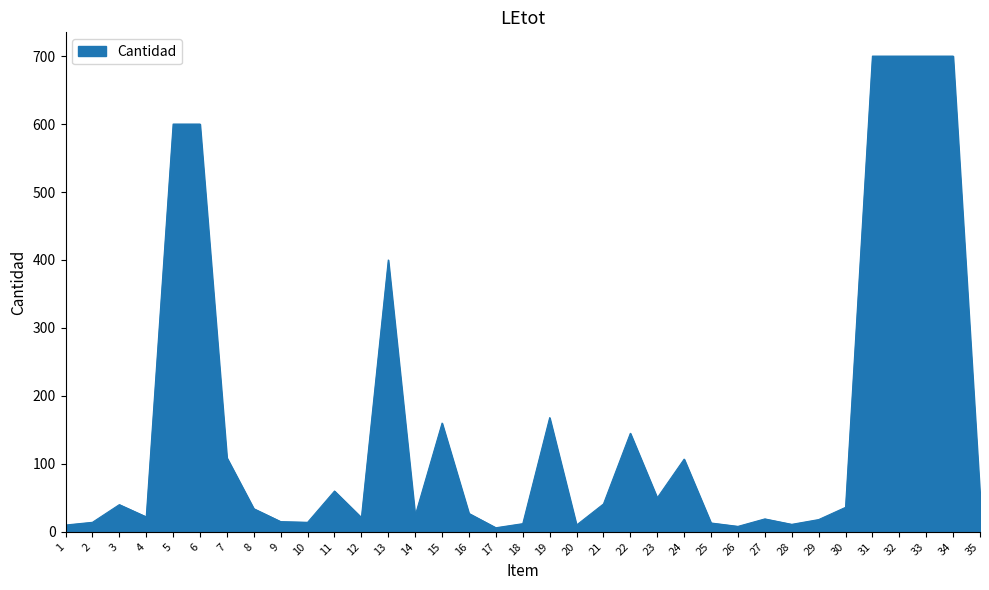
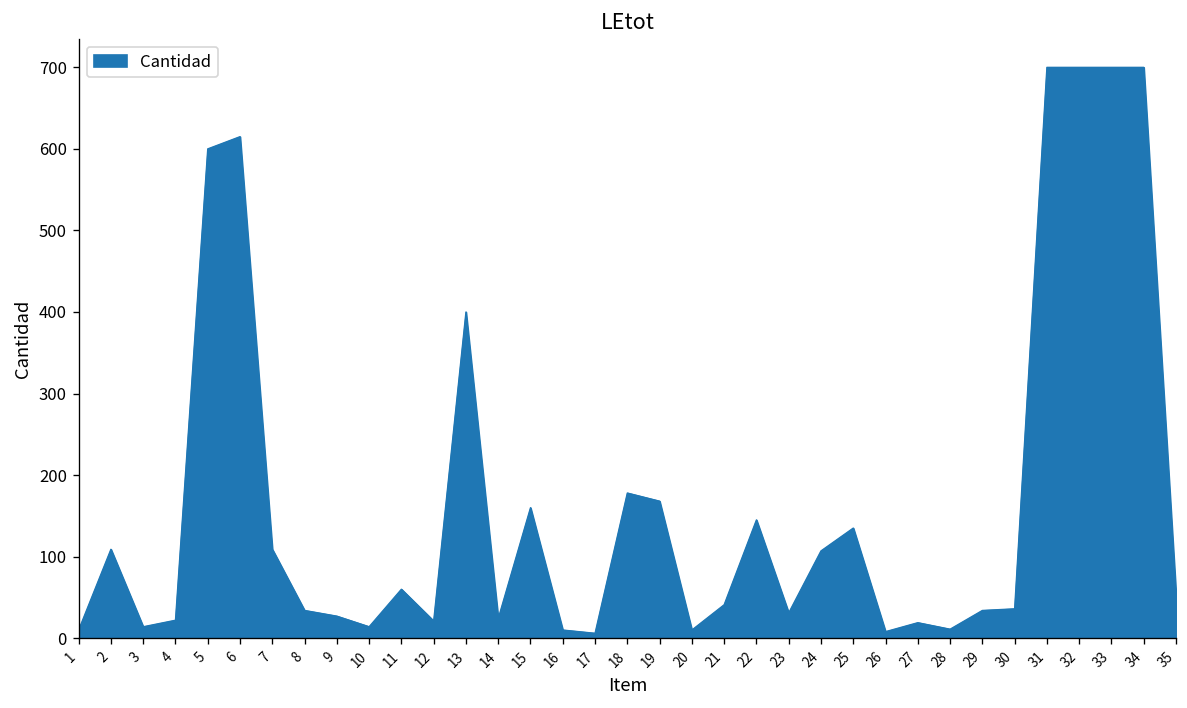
  {
    "1": 10,
-   "2": 10,
-   "3": 40,
+   "2": 110,
+   "3": 10,
    "4": 20,
    "5": 600,
-   "6": 600,
+   "6": 620,
    "7": 110,
    "8": 30,
-   "9": 20,
+   "9": 30,
    "10": 10,
    "11": 60,
    "12": 20,
    "13": 400,
    "14": 20,
    "15": 160,
-   "16": 30,
+   "16": 10,
    "17": 10,
-   "18": 10,
+   "18": 180,
    "19": 170,
    "20": 10,
    "21": 40,
    "22": 150,
-   "23": 50,
+   "23": 30,
    "24": 110,
-   "25": 10,
+   "25": 140,
    "26": 10,
    "27": 20,
    "28": 10,
-   "29": 20,
+   "29": 30,
    "30": 40,
    "31": 700,
    "32": 700,
    "33": 700,
    "34": 700,
    "35": 50
  }
